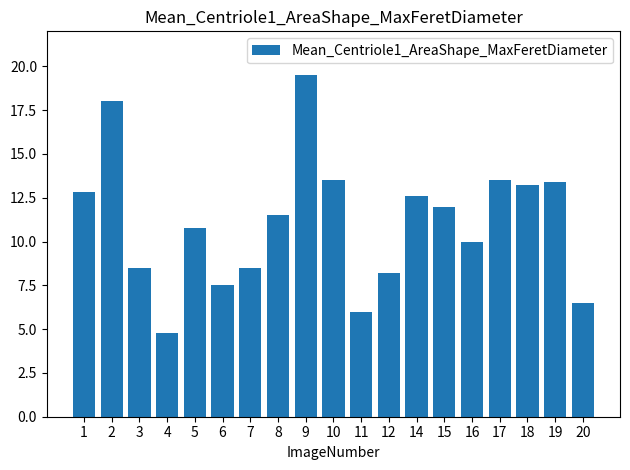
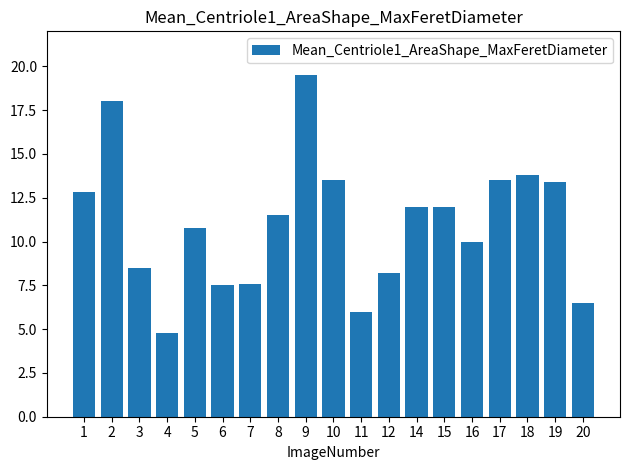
  {
    "1": 12.8,
    "2": 18.0,
    "3": 8.5,
    "4": 4.8,
    "5": 10.8,
    "6": 7.5,
-   "7": 8.5,
+   "7": 7.6,
    "8": 11.5,
    "9": 19.5,
    "10": 13.5,
    "11": 6.0,
    "12": 8.2,
-   "14": 12.6,
+   "14": 12.0,
    "15": 12.0,
    "16": 10.0,
    "17": 13.5,
-   "18": 13.2,
+   "18": 13.8,
    "19": 13.4,
    "20": 6.5
  }
